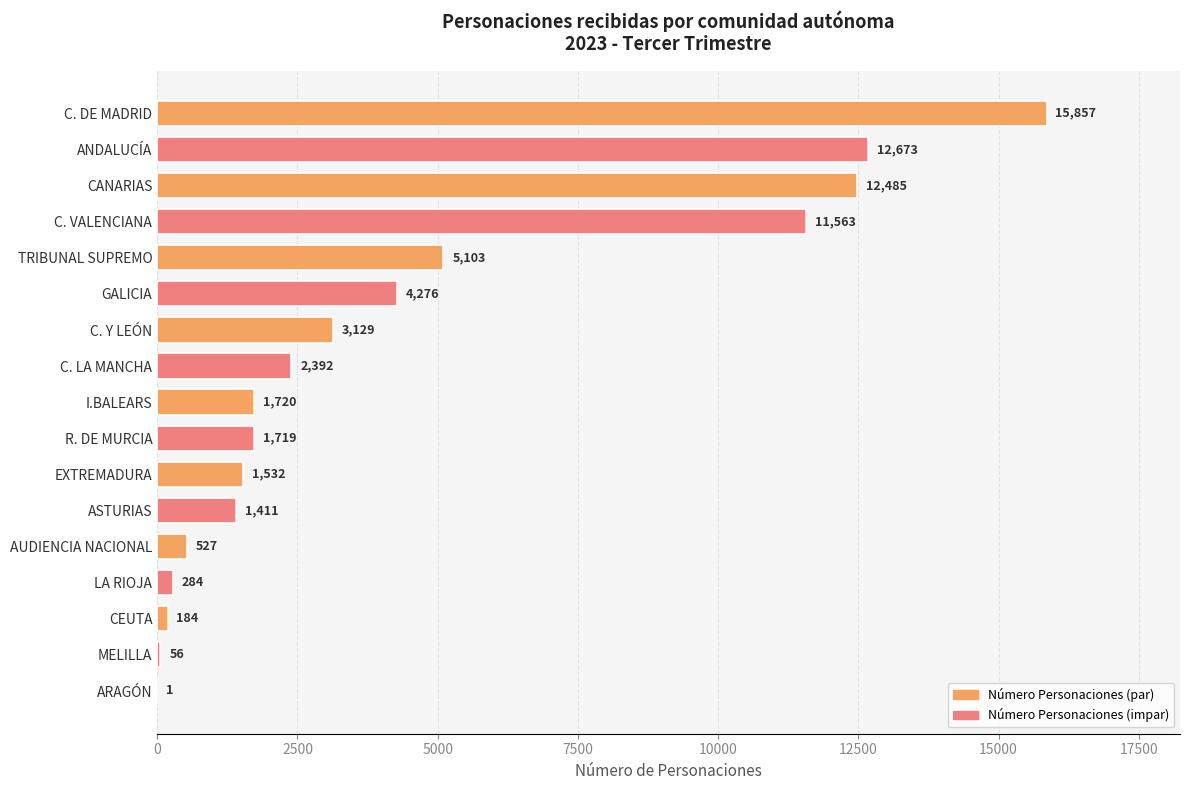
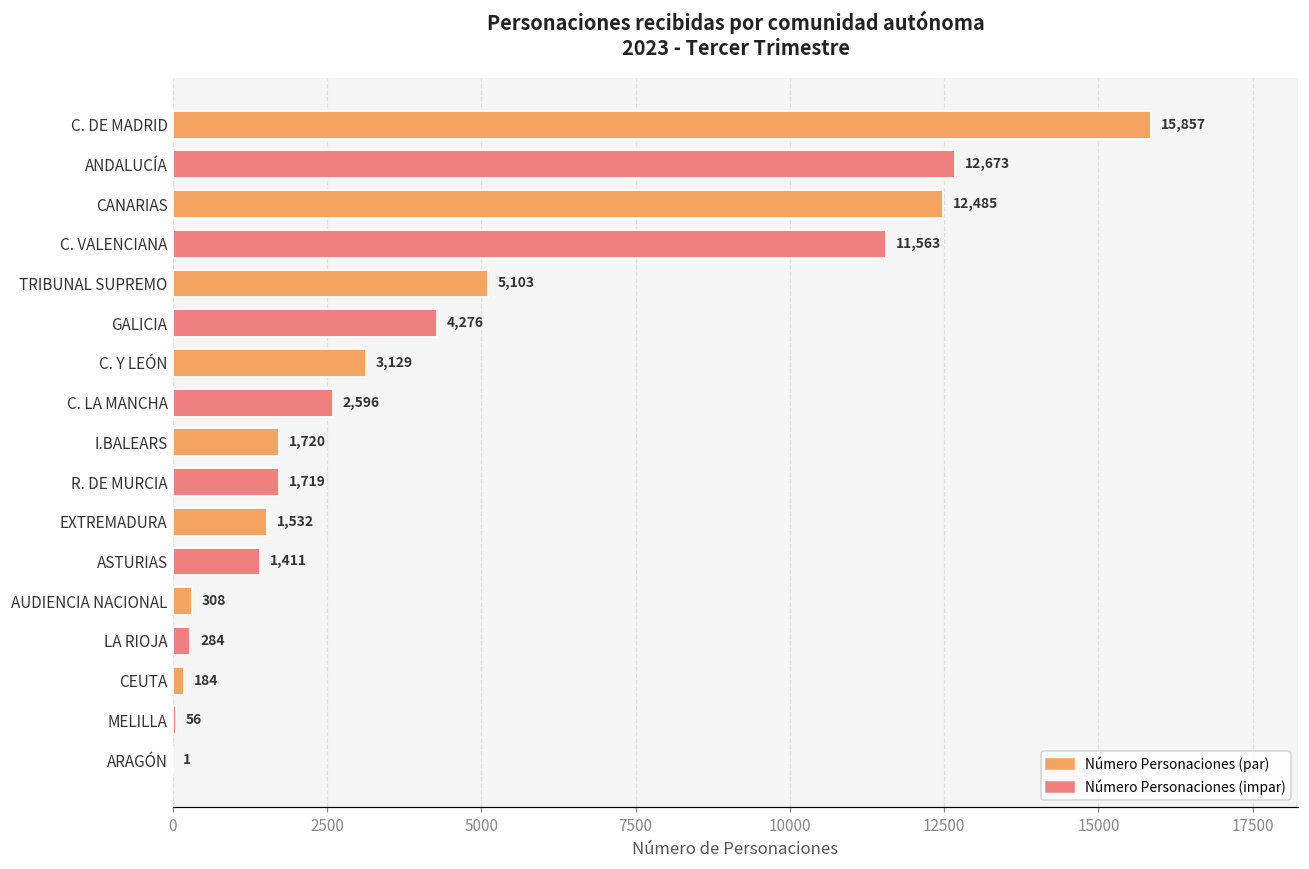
  {
    "C. DE MADRID": "15,857",
    "ANDALUCÍA": "12,673",
    "CANARIAS": "12,485",
    "C. VALENCIANA": "11,563",
    "TRIBUNAL SUPREMO": "5,103",
    "GALICIA": "4,276",
    "C. Y LEÓN": "3,129",
-   "C. LA MANCHA": "2,392",
+   "C. LA MANCHA": "2,596",
    "I.BALEARS": "1,720",
    "R. DE MURCIA": "1,719",
    "EXTREMADURA": "1,532",
    "ASTURIAS": "1,411",
-   "AUDIENCIA NACIONAL": "527",
+   "AUDIENCIA NACIONAL": "308",
    "LA RIOJA": "284",
    "CEUTA": "184",
    "MELILLA": "56",
    "ARAGÓN": "1"
  }
